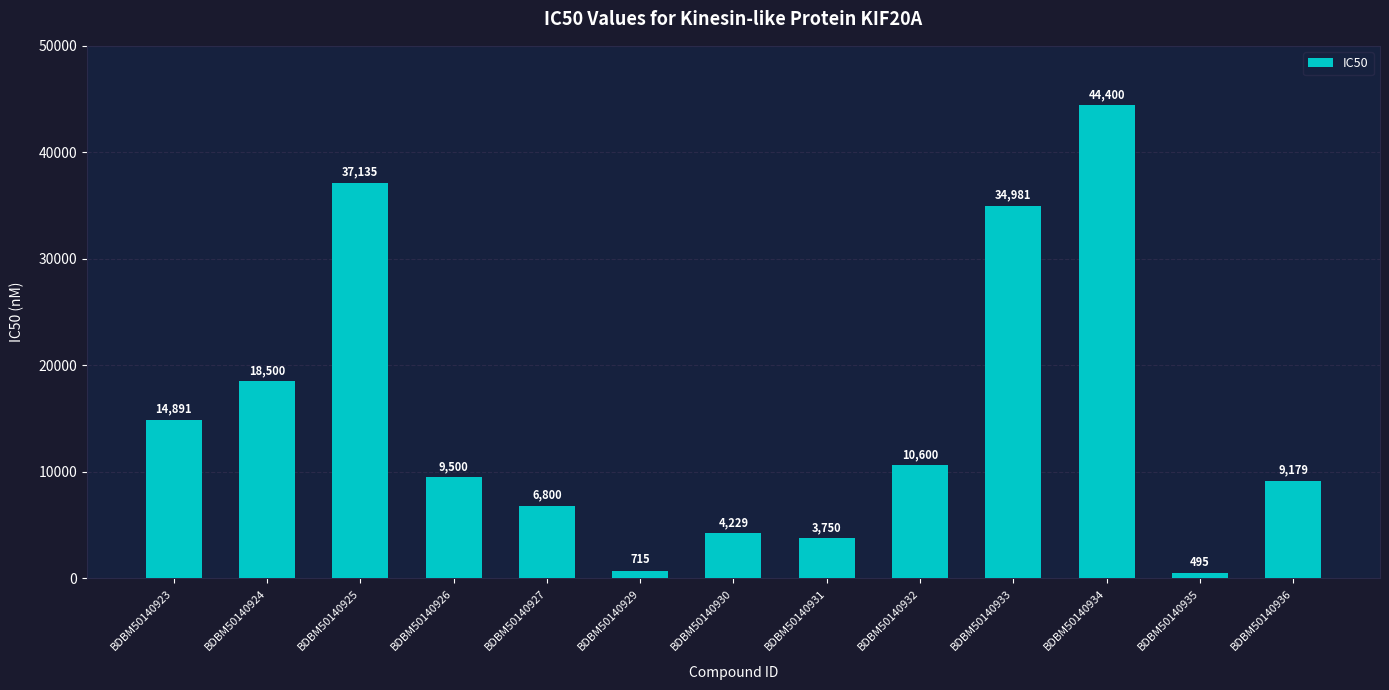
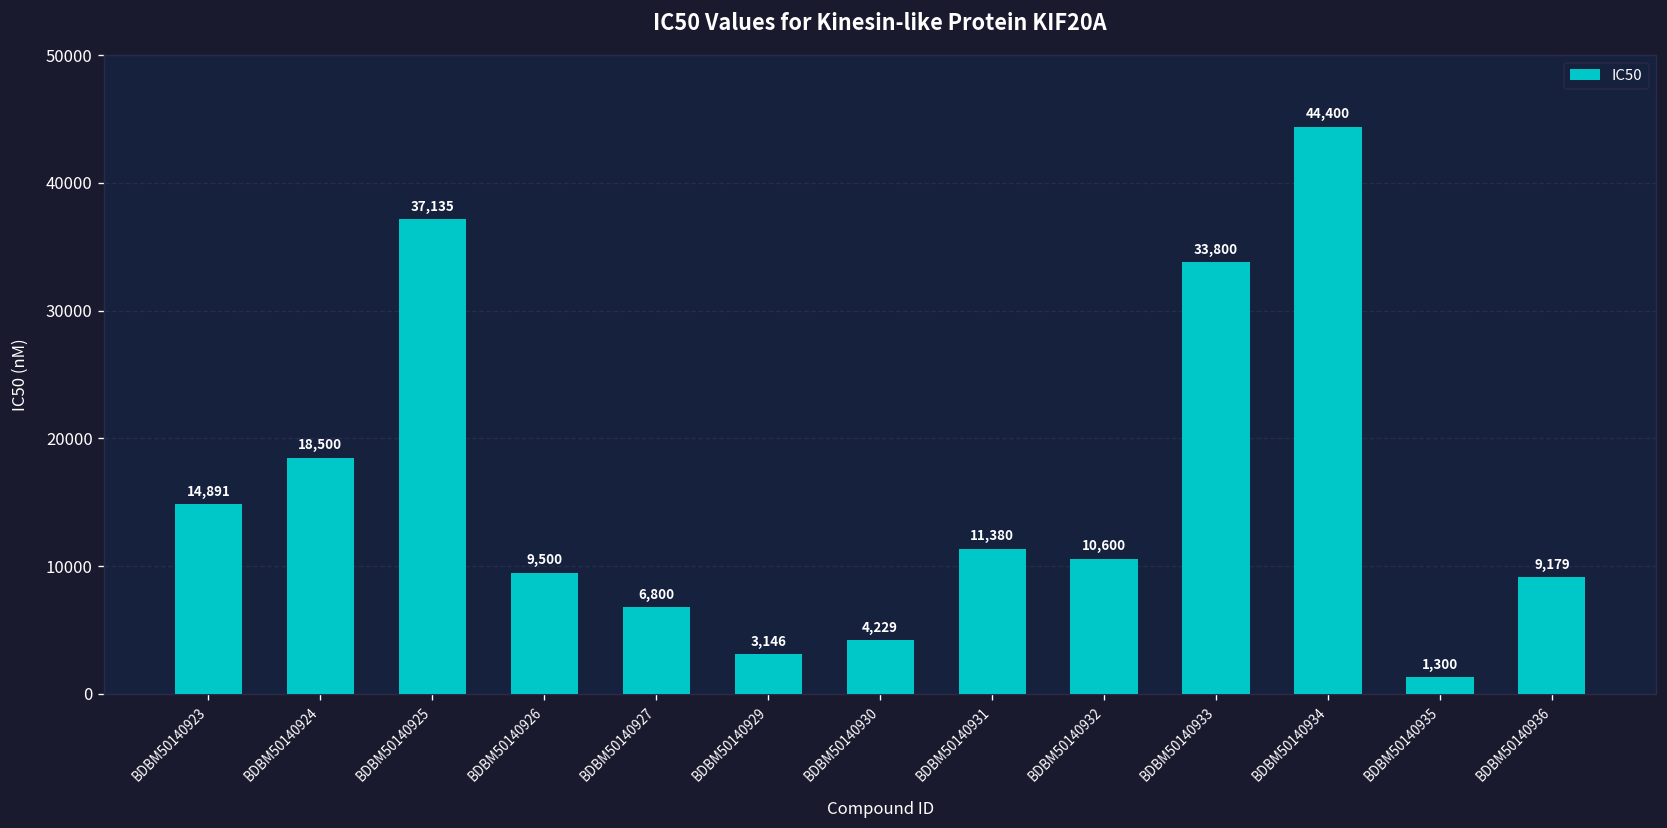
  {
    "BDBM50140923": "14,891",
    "BDBM50140924": "18,500",
    "BDBM50140925": "37,135",
    "BDBM50140926": "9,500",
    "BDBM50140927": "6,800",
-   "BDBM50140929": "715",
+   "BDBM50140929": "3,146",
    "BDBM50140930": "4,229",
-   "BDBM50140931": "3,750",
+   "BDBM50140931": "11,380",
    "BDBM50140932": "10,600",
-   "BDBM50140933": "34,981",
+   "BDBM50140933": "33,800",
    "BDBM50140934": "44,400",
-   "BDBM50140935": "495",
+   "BDBM50140935": "1,300",
    "BDBM50140936": "9,179"
  }
